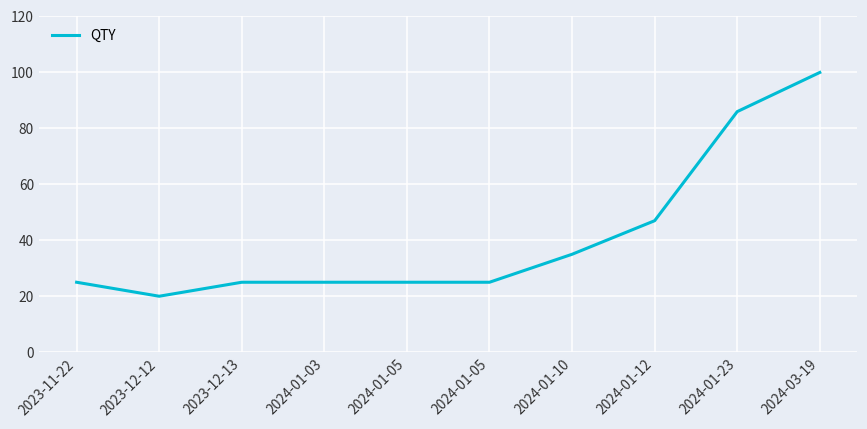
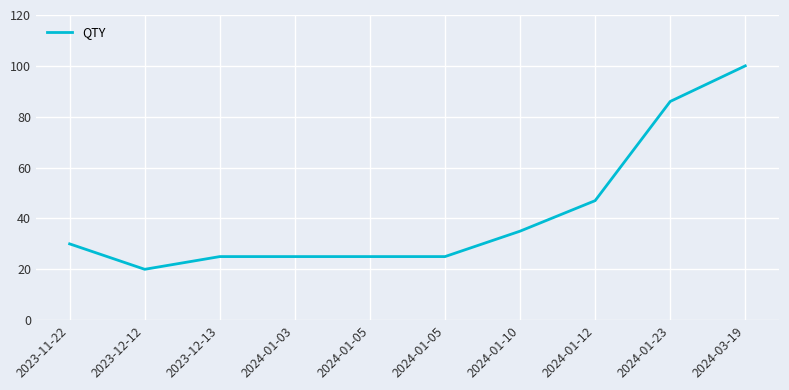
  {
-   "2023-11-22": 25,
+   "2023-11-22": 30,
    "2023-12-12": 20,
    "2023-12-13": 25,
    "2024-01-03": 25,
    "2024-01-10": 35,
    "2024-01-12": 47,
    "2024-01-23": 86,
    "2024-03-19": 100
  }
